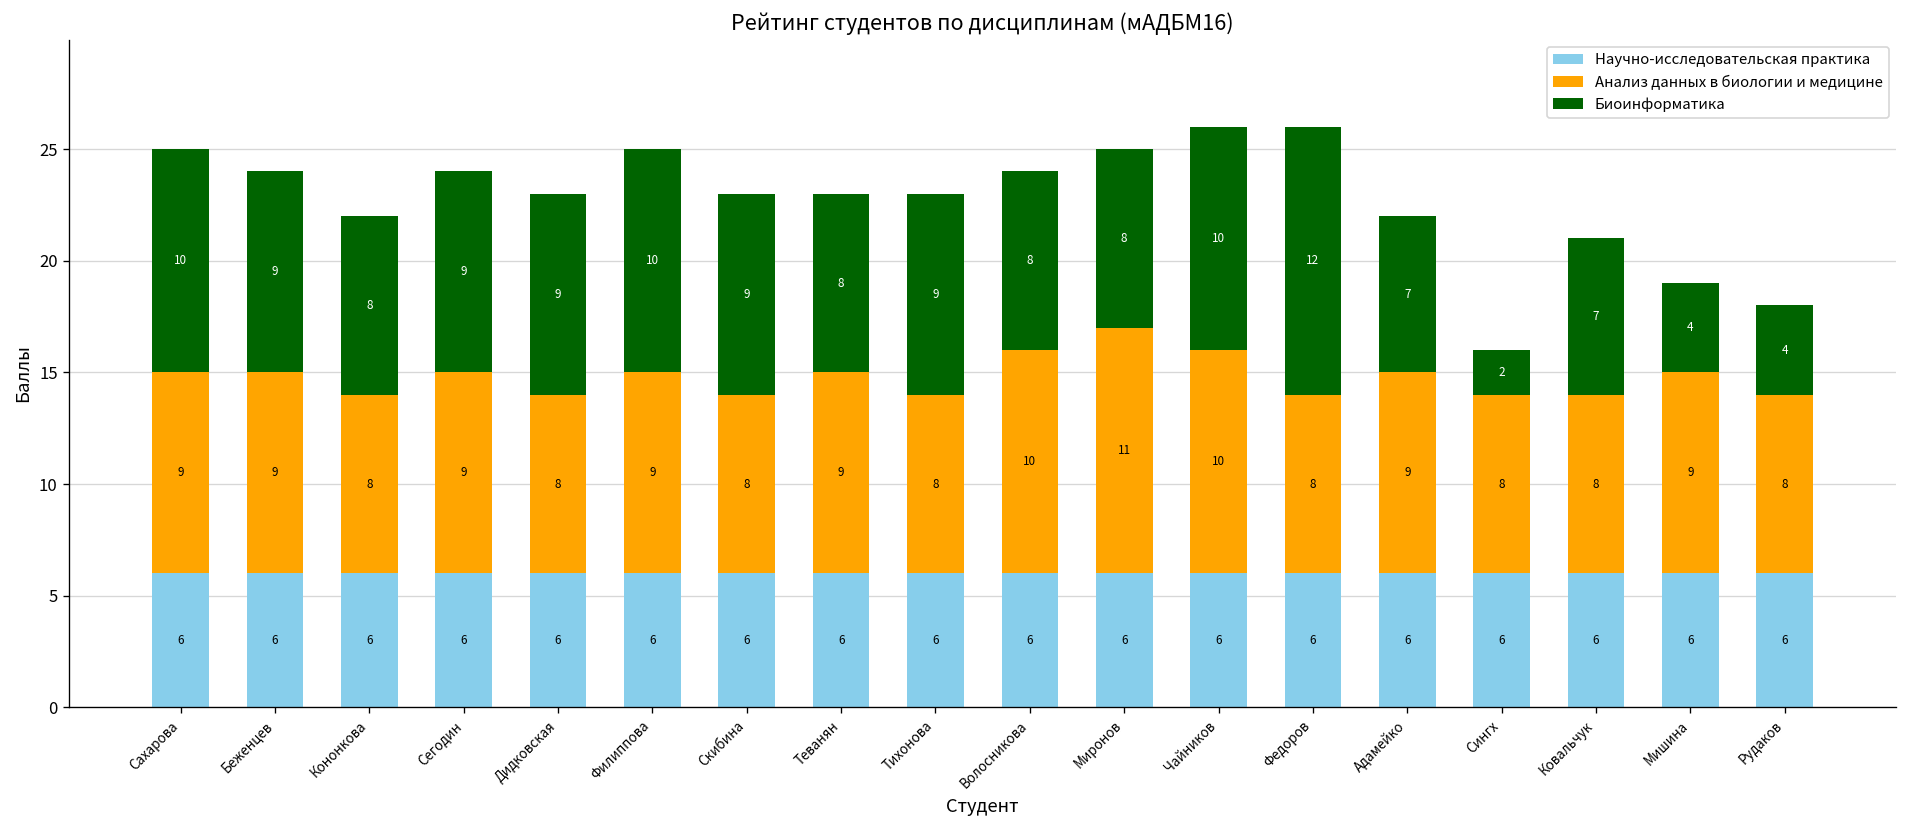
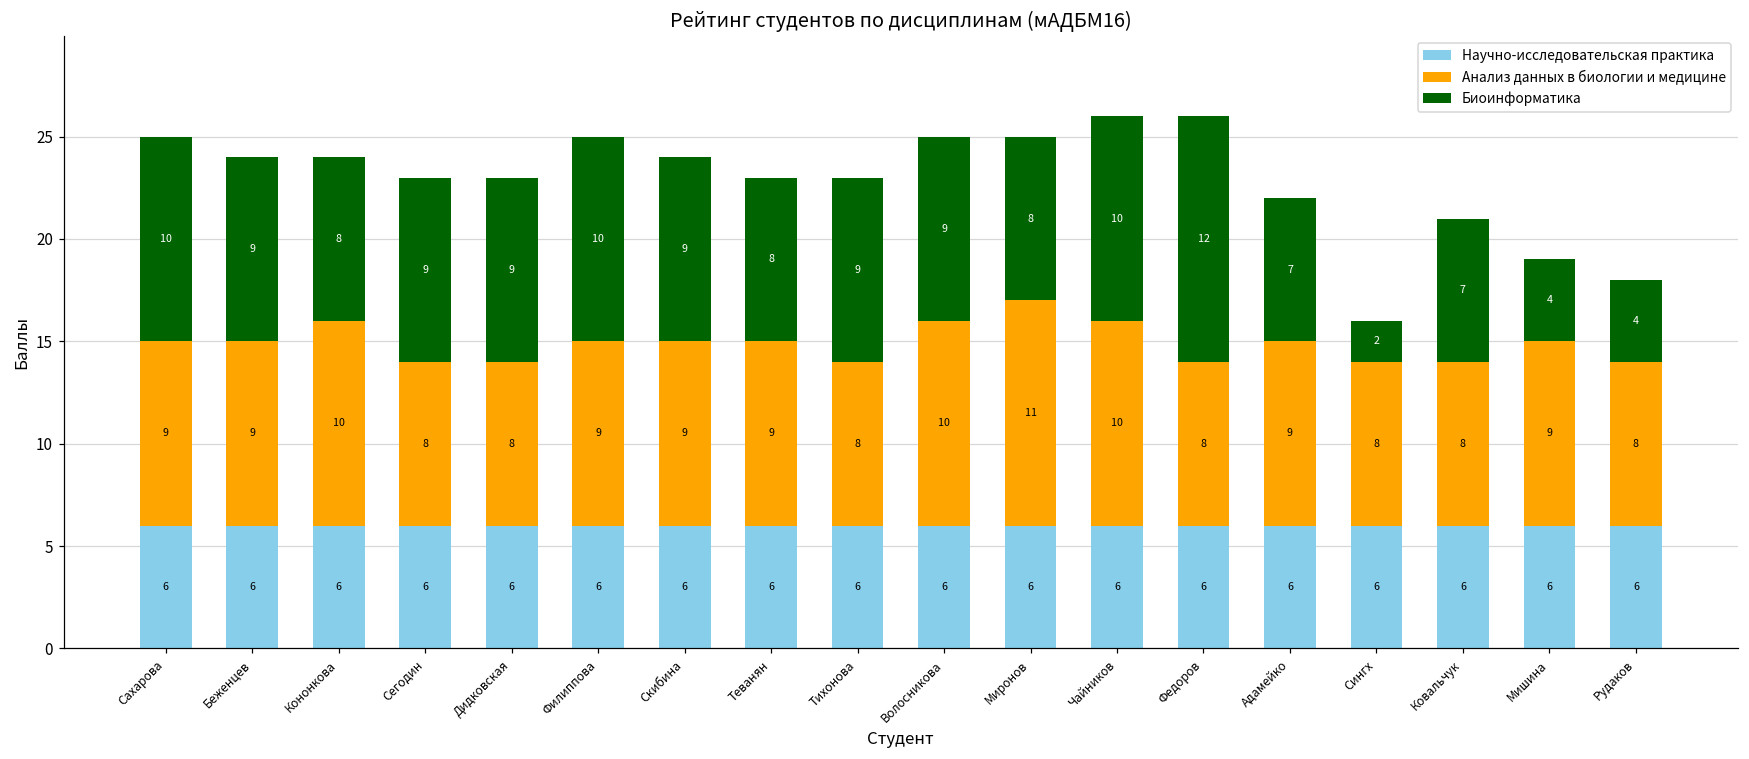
  {
    "Научно-исследовательская практика": {
      "Сахарова": 6,
      "Беженцев": 6,
      "Кононкова": 6,
      "Сегодин": 6,
      "Дидковская": 6,
      "Филиппова": 6,
      "Скибина": 6,
      "Теванян": 6,
      "Тихонова": 6,
      "Волосникова": 6,
      "Миронов": 6,
      "Чайников": 6,
      "Федоров": 6,
      "Адамейко": 6,
      "Сингх": 6,
      "Ковальчук": 6,
      "Мишина": 6,
      "Рудаков": 6
    },
    "Анализ данных в биологии и медицине": {
      "Сахарова": 9,
      "Беженцев": 9,
-     "Кононкова": 8,
-     "Сегодин": 9,
+     "Кононкова": 10,
+     "Сегодин": 8,
      "Дидковская": 8,
      "Филиппова": 9,
-     "Скибина": 8,
+     "Скибина": 9,
      "Теванян": 9,
      "Тихонова": 8,
      "Волосникова": 10,
      "Миронов": 11,
      "Чайников": 10,
      "Федоров": 8,
      "Адамейко": 9,
      "Сингх": 8,
      "Ковальчук": 8,
      "Мишина": 9,
      "Рудаков": 8
    },
    "Биоинформатика": {
      "Сахарова": 10,
      "Беженцев": 9,
      "Кононкова": 8,
      "Сегодин": 9,
      "Дидковская": 9,
      "Филиппова": 10,
      "Скибина": 9,
      "Теванян": 8,
      "Тихонова": 9,
-     "Волосникова": 8,
+     "Волосникова": 9,
      "Миронов": 8,
      "Чайников": 10,
      "Федоров": 12,
      "Адамейко": 7,
      "Сингх": 2,
      "Ковальчук": 7,
      "Мишина": 4,
      "Рудаков": 4
    }
  }
